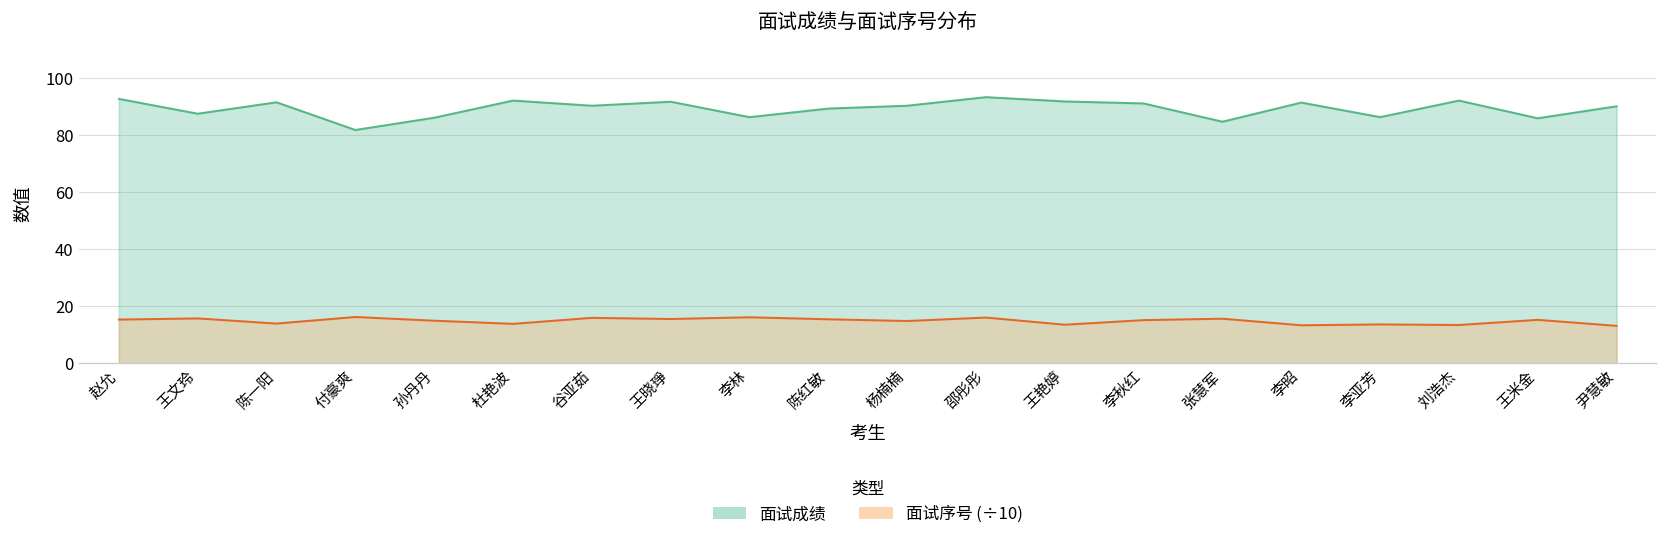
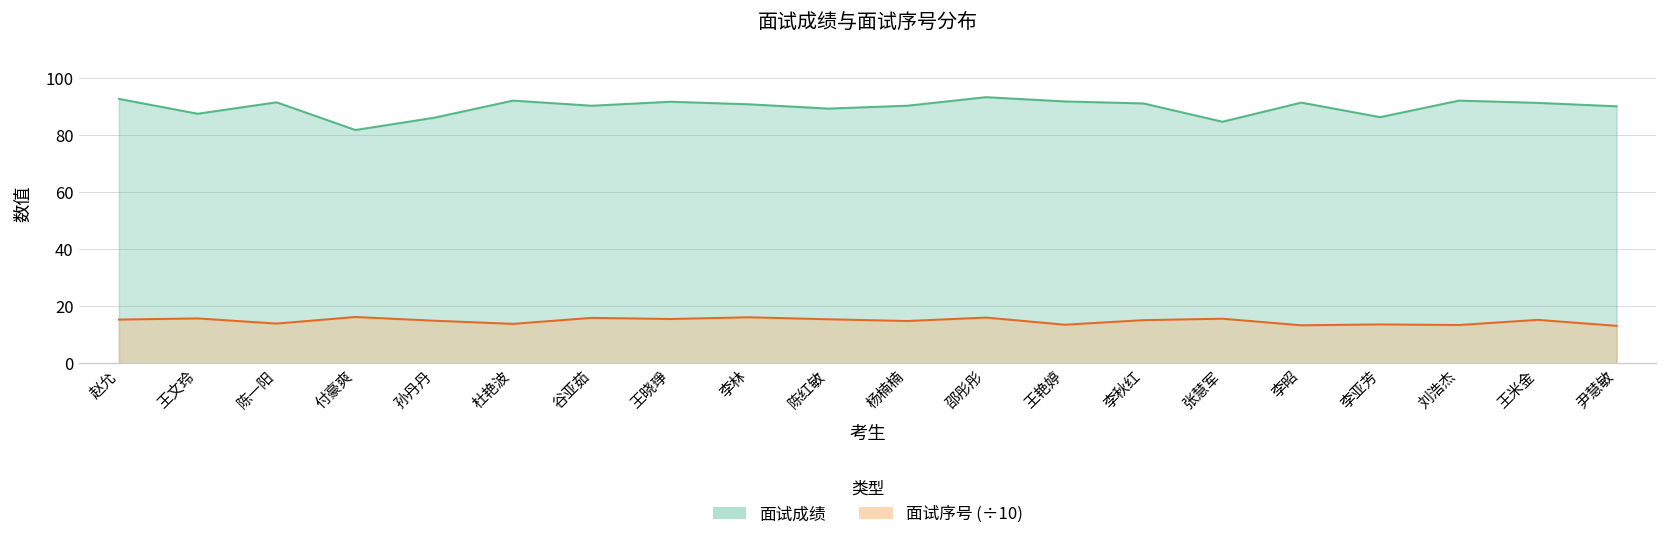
  {
    "面试成绩": {
      "赵允": 93,
      "王文玲": 87,
      "陈一阳": 91,
      "付豪爽": 82,
      "孙丹丹": 86,
      "杜艳波": 92,
      "谷亚茹": 90,
      "王晓琤": 92,
-     "李林": 86,
+     "李林": 91,
      "陈红敏": 89,
      "杨楠楠": 90,
      "邵彤彤": 93,
      "王艳婷": 92,
      "李秋红": 91,
      "张慧军": 85,
      "李昭": 91,
      "李亚芳": 86,
      "刘浩杰": 92,
-     "王米金": 86,
+     "王米金": 91,
      "尹慧敏": 90
    },
    "面试序号 (÷10)": {
      "赵允": 15,
      "王文玲": 16,
      "陈一阳": 14,
      "付豪爽": 16,
      "孙丹丹": 15,
      "杜艳波": 14,
      "谷亚茹": 16,
      "王晓琤": 16,
      "李林": 16,
      "陈红敏": 15,
      "杨楠楠": 15,
      "邵彤彤": 16,
      "王艳婷": 14,
      "李秋红": 15,
      "张慧军": 16,
      "李昭": 13,
      "李亚芳": 14,
      "刘浩杰": 13,
      "王米金": 15,
      "尹慧敏": 13
    }
  }
